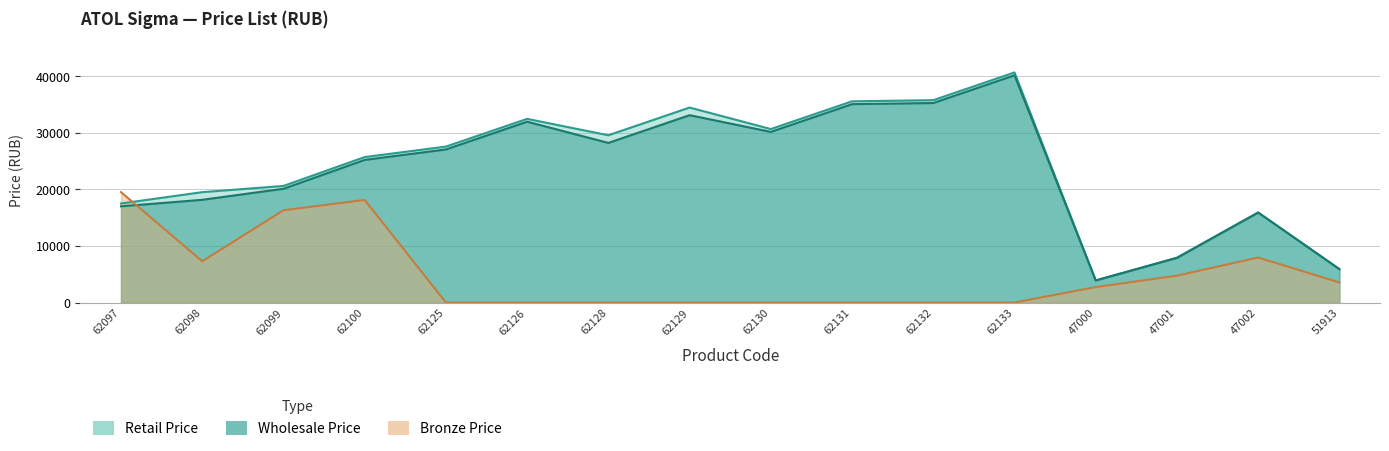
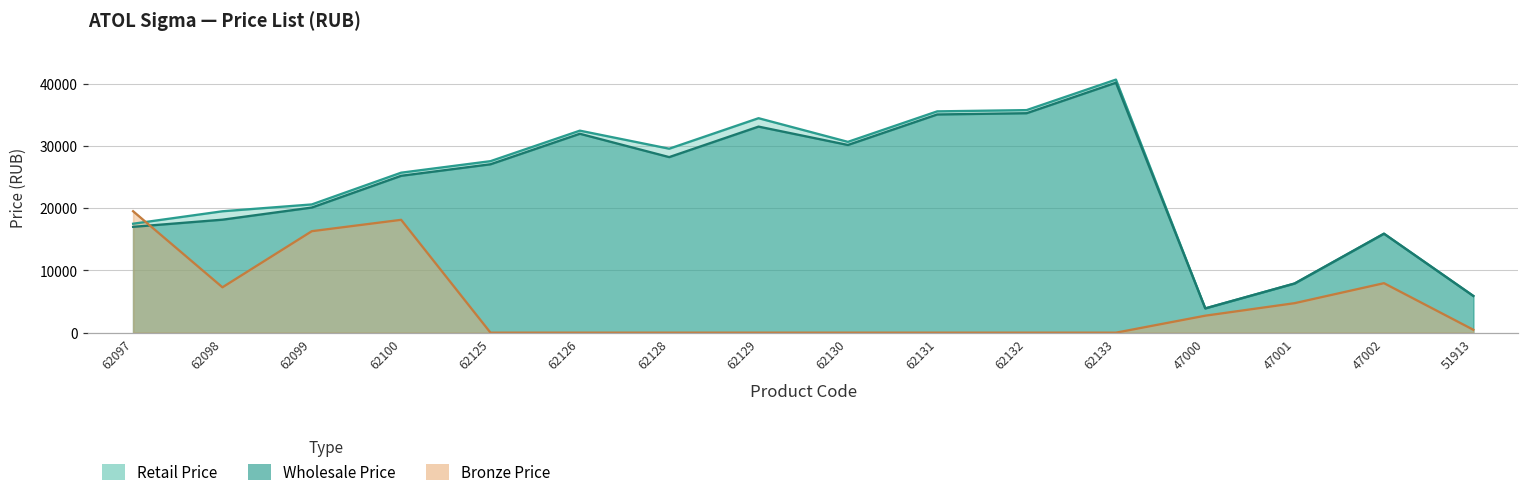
  {
    "Bronze Price": {
      "62097": 20000,
      "62098": 7000,
      "62099": 16000,
      "62100": 18000,
      "62125": 0,
      "62126": 0,
      "62128": 0,
      "62129": 0,
      "62130": 0,
      "62131": 0,
      "62132": 0,
      "62133": 0,
      "47000": 3000,
      "47001": 5000,
      "47002": 8000,
-     "51913": 4000
+     "51913": 0
    }
  }
